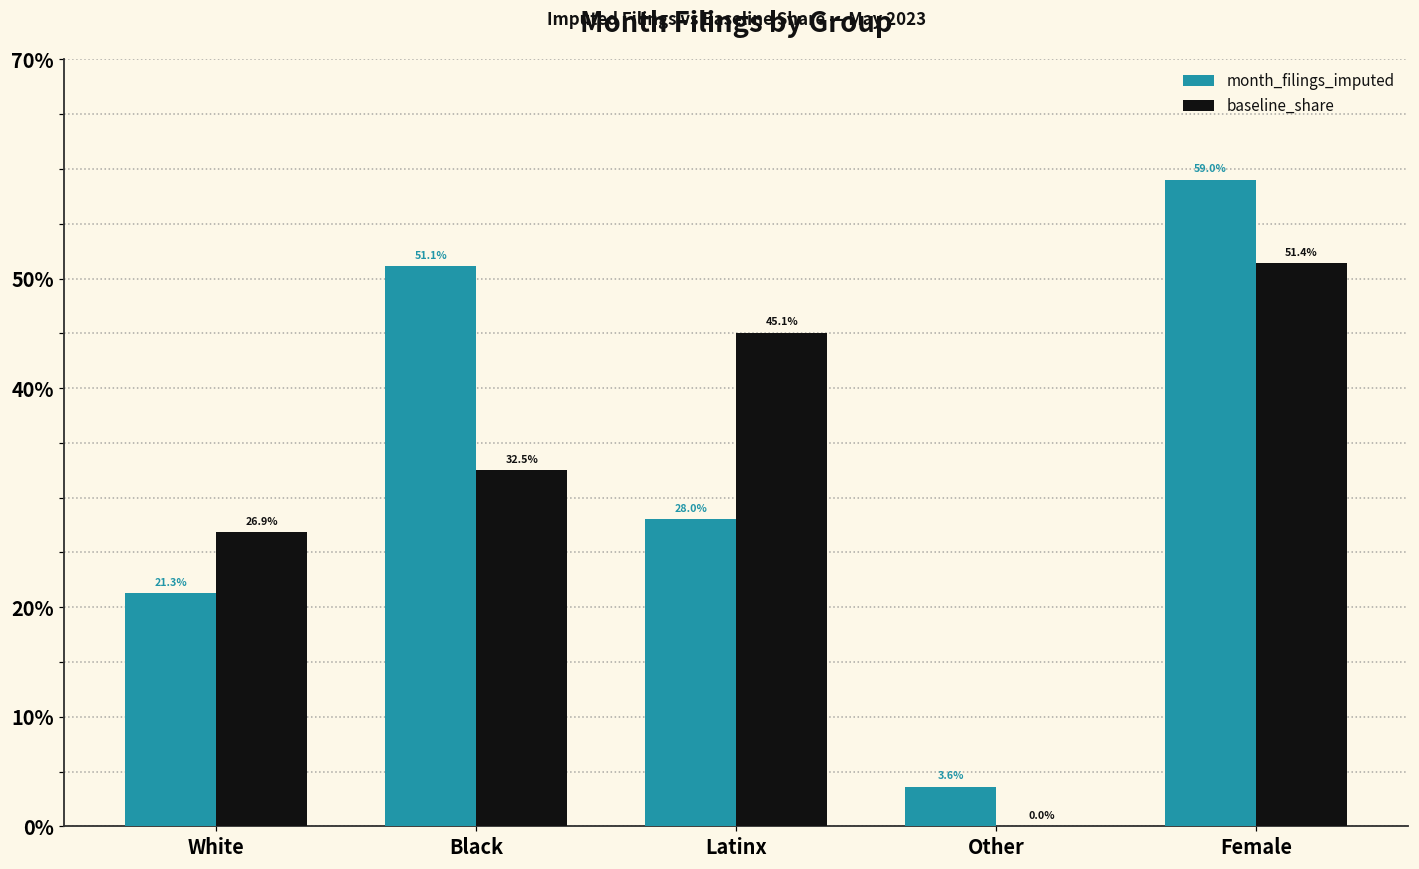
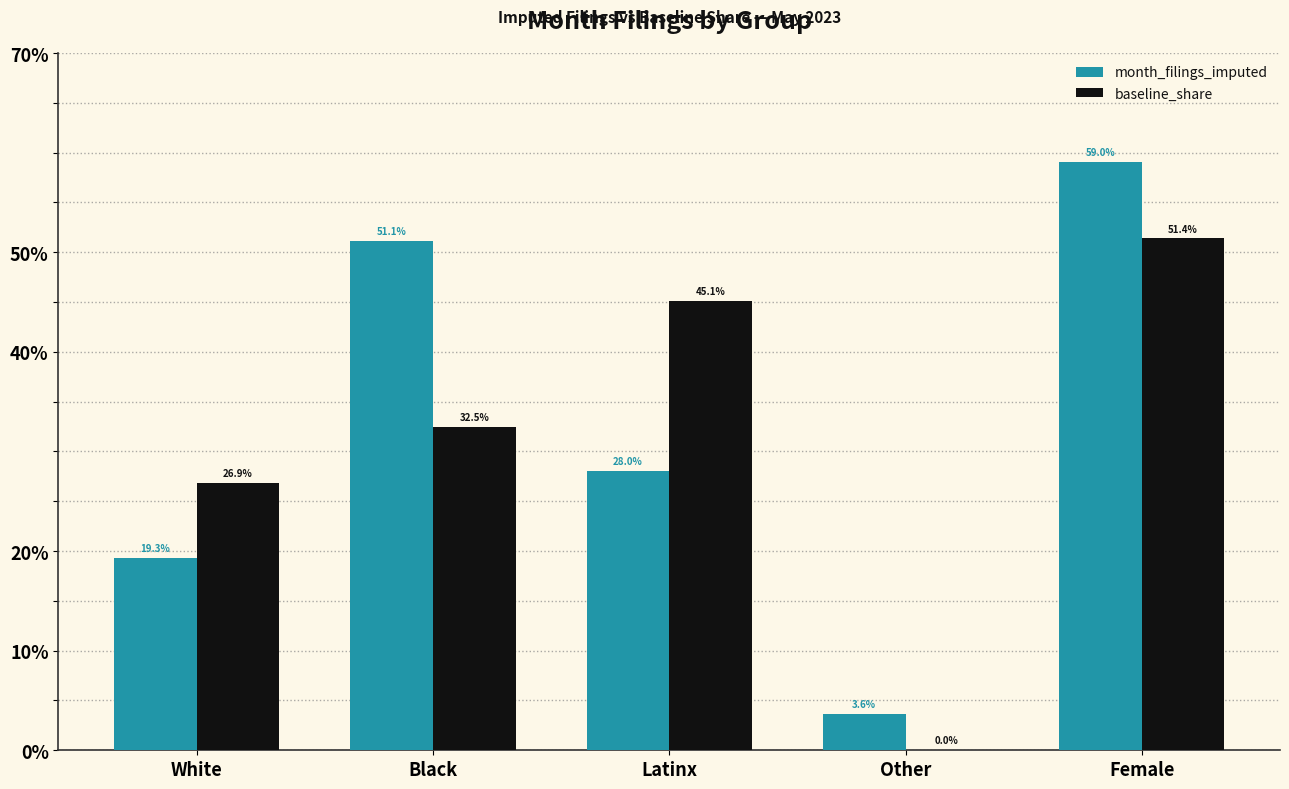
  {
    "month_filings_imputed": {
-     "White": "21.3%",
+     "White": "19.3%",
      "Black": "51.1%",
      "Latinx": "28.0%",
      "Other": "3.6%",
      "Female": "59.0%"
    },
    "baseline_share": {
      "White": "26.9%",
      "Black": "32.5%",
      "Latinx": "45.1%",
      "Other": "0.0%",
      "Female": "51.4%"
    }
  }
